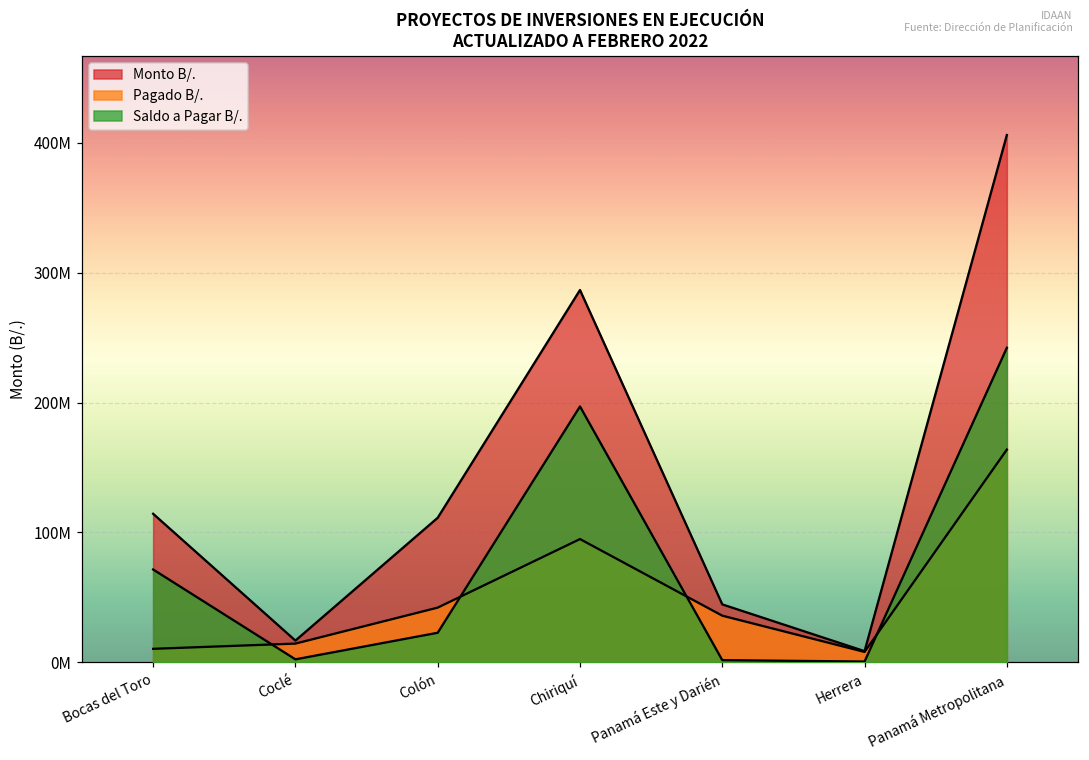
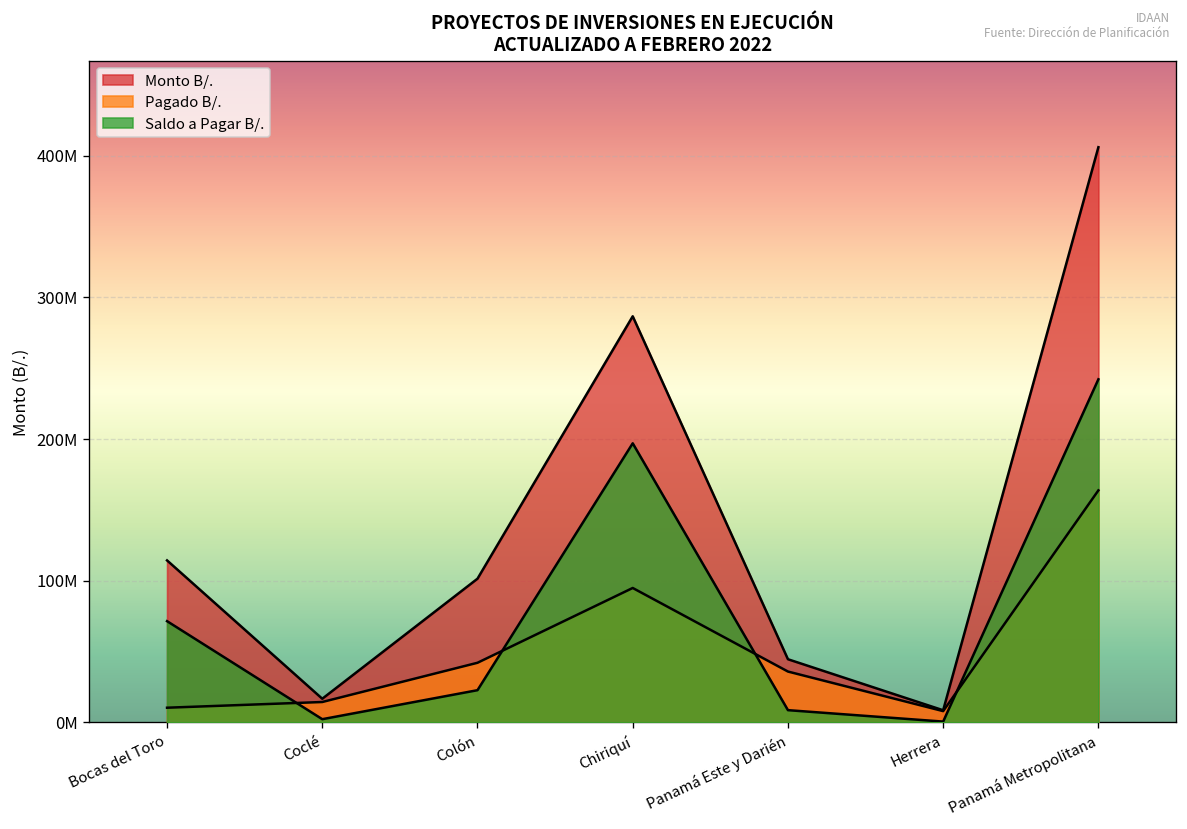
  {
    "Monto B/.": {
      "Bocas del Toro": 114000000,
      "Coclé": 17000000,
-     "Colón": 111000000,
+     "Colón": 101000000,
      "Chiriquí": 287000000,
      "Panamá Este y Darién": 45000000,
      "Panamá Metropolitana": 406000000
    },
    "Pagado B/.": {
      "Bocas del Toro": 10000000,
      "Coclé": 14000000,
      "Colón": 42000000,
      "Chiriquí": 95000000,
      "Panamá Este y Darién": 36000000,
      "Panamá Metropolitana": 164000000
    },
    "Saldo a Pagar B/.": {
      "Bocas del Toro": 71000000,
      "Coclé": 2000000,
      "Colón": 23000000,
      "Chiriquí": 197000000,
-     "Panamá Este y Darién": 2000000,
+     "Panamá Este y Darién": 9000000,
      "Herrera": 1000000,
      "Panamá Metropolitana": 242000000
    }
  }
